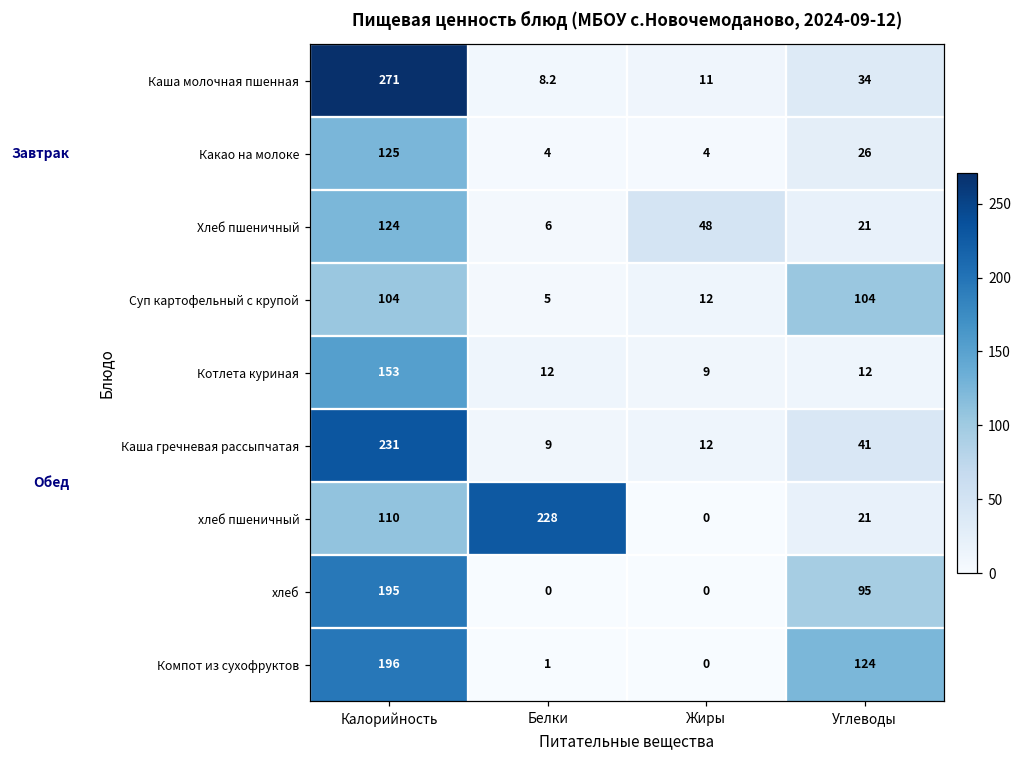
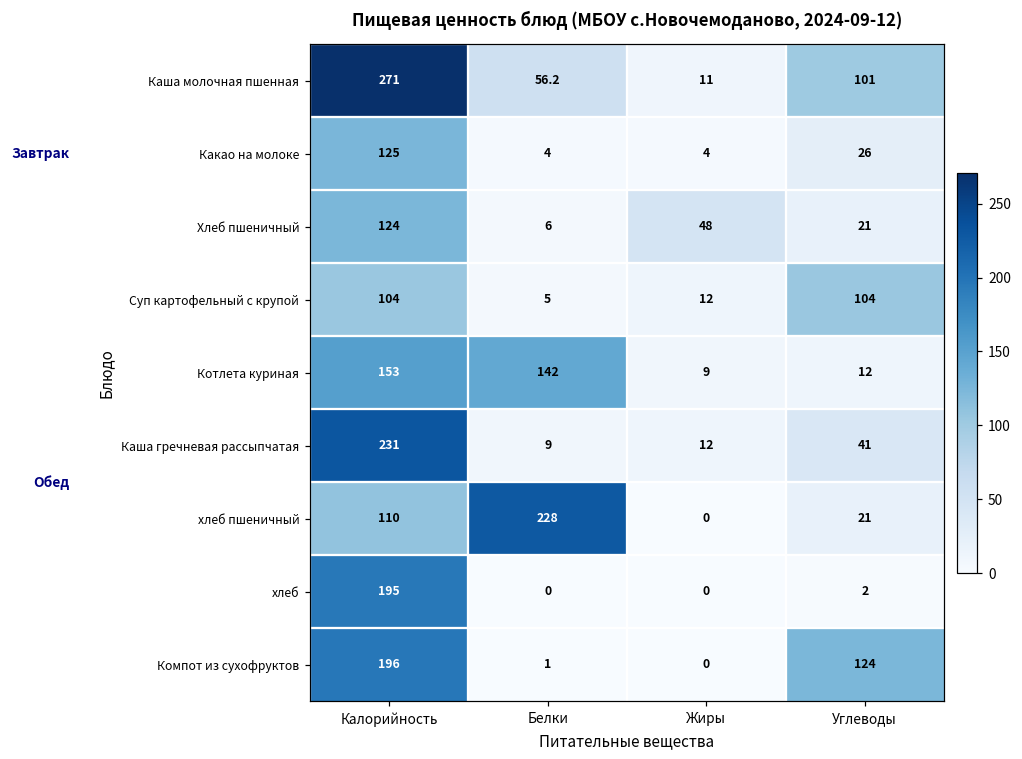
  {
    "Каша молочная пшенная": {
      "Калорийность": 271,
-     "Белки": 8.2,
+     "Белки": 56.2,
      "Жиры": 11,
-     "Углеводы": 34
+     "Углеводы": 101
    },
    "Какао на молоке": {
      "Калорийность": 125,
      "Белки": 4,
      "Жиры": 4,
      "Углеводы": 26
    },
    "Хлеб пшеничный": {
      "Калорийность": 124,
      "Белки": 6,
      "Жиры": 48,
      "Углеводы": 21
    },
    "Суп картофельный с крупой": {
      "Калорийность": 104,
      "Белки": 5,
      "Жиры": 12,
      "Углеводы": 104
    },
    "Котлета куриная": {
      "Калорийность": 153,
-     "Белки": 12,
+     "Белки": 142,
      "Жиры": 9,
      "Углеводы": 12
    },
    "Каша гречневая рассыпчатая": {
      "Калорийность": 231,
      "Белки": 9,
      "Жиры": 12,
      "Углеводы": 41
    },
    "хлеб пшеничный": {
      "Калорийность": 110,
      "Белки": 228,
      "Жиры": 0,
      "Углеводы": 21
    },
    "хлеб": {
      "Калорийность": 195,
      "Белки": 0,
      "Жиры": 0,
-     "Углеводы": 95
+     "Углеводы": 2
    },
    "Компот из сухофруктов": {
      "Калорийность": 196,
      "Белки": 1,
      "Жиры": 0,
      "Углеводы": 124
    }
  }
